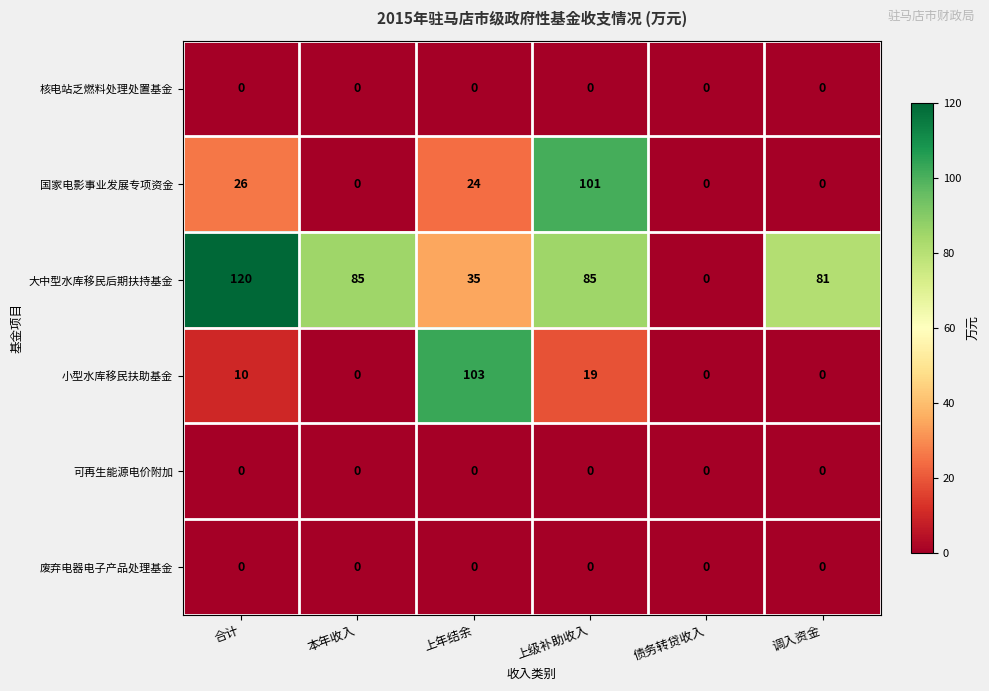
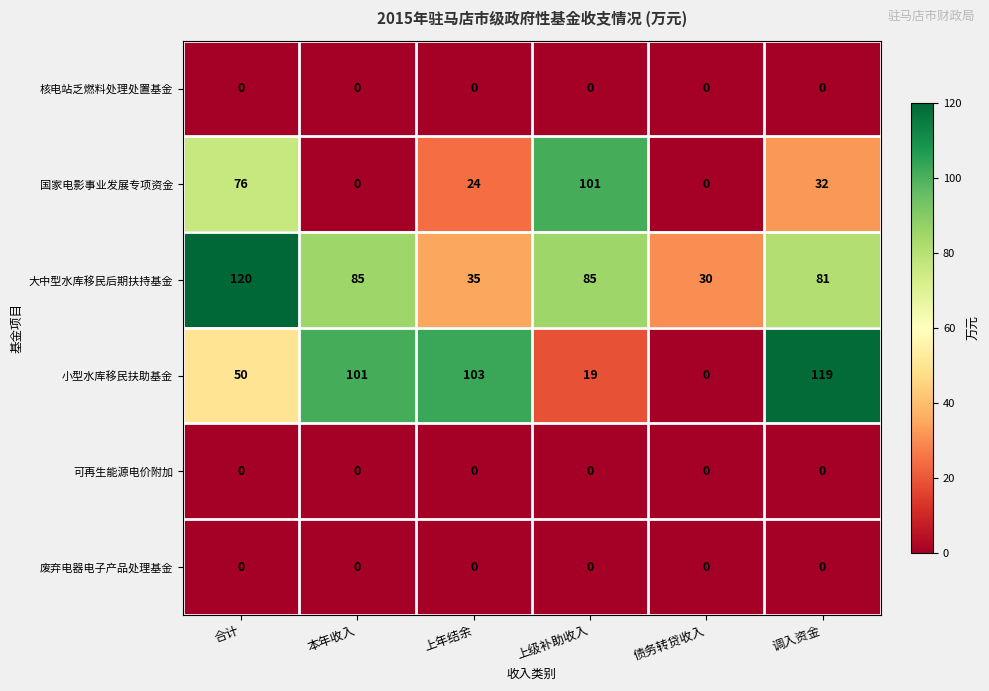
  {
    "核电站乏燃料处理处置基金": {
      "合计": 0,
      "本年收入": 0,
      "上年结余": 0,
      "上级补助收入": 0,
      "债务转贷收入": 0,
      "调入资金": 0
    },
    "国家电影事业发展专项资金": {
-     "合计": 26,
+     "合计": 76,
      "本年收入": 0,
      "上年结余": 24,
      "上级补助收入": 101,
      "债务转贷收入": 0,
-     "调入资金": 0
+     "调入资金": 32
    },
    "大中型水库移民后期扶持基金": {
      "合计": 120,
      "本年收入": 85,
      "上年结余": 35,
      "上级补助收入": 85,
-     "债务转贷收入": 0,
+     "债务转贷收入": 30,
      "调入资金": 81
    },
    "小型水库移民扶助基金": {
-     "合计": 10,
-     "本年收入": 0,
+     "合计": 50,
+     "本年收入": 101,
      "上年结余": 103,
      "上级补助收入": 19,
      "债务转贷收入": 0,
-     "调入资金": 0
+     "调入资金": 119
    },
    "可再生能源电价附加": {
      "合计": 0,
      "本年收入": 0,
      "上年结余": 0,
      "上级补助收入": 0,
      "债务转贷收入": 0,
      "调入资金": 0
    },
    "废弃电器电子产品处理基金": {
      "合计": 0,
      "本年收入": 0,
      "上年结余": 0,
      "上级补助收入": 0,
      "债务转贷收入": 0,
      "调入资金": 0
    }
  }
